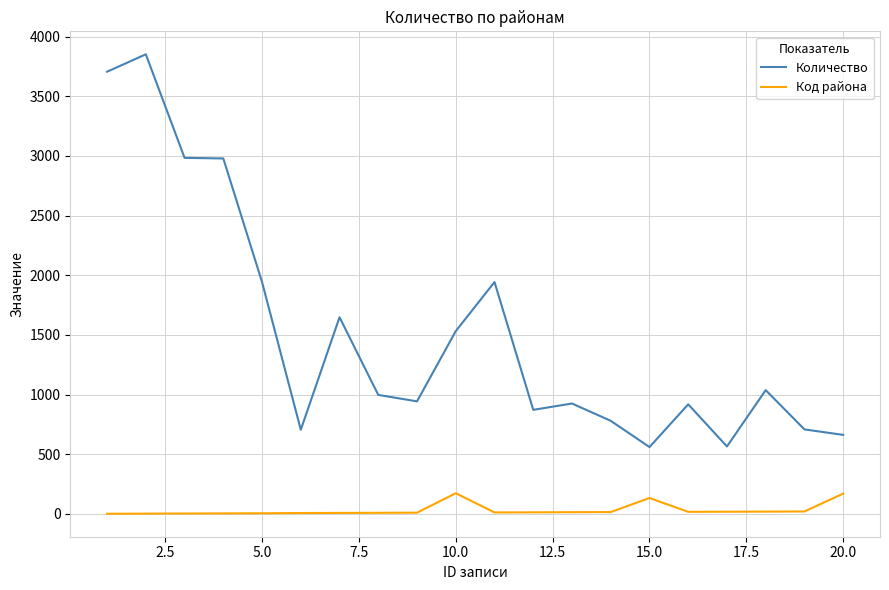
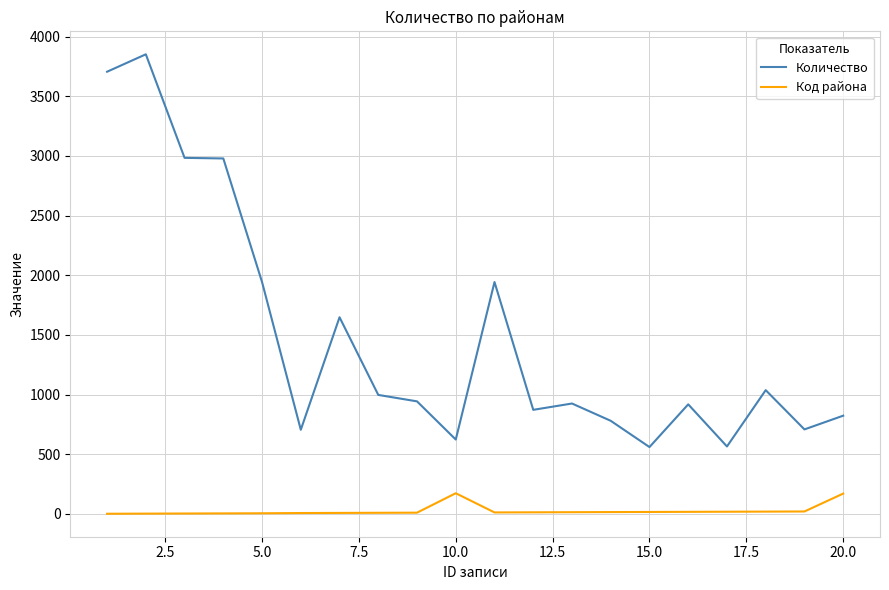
  {
    "Количество": {
      "5.0": 1940,
-     "10.0": 1530,
+     "10.0": 620,
      "15.0": 560,
-     "20.0": 660
+     "20.0": 820
    },
    "Код района": {
      "5.0": 10,
      "10.0": 170,
-     "15.0": 130,
+     "15.0": 20,
      "20.0": 170
    }
  }
